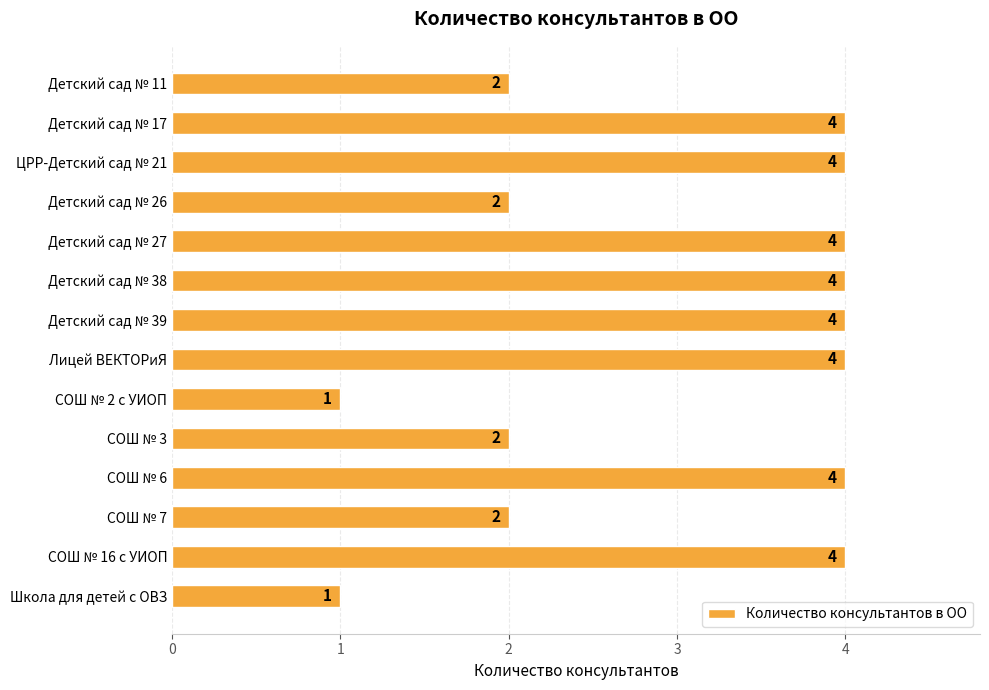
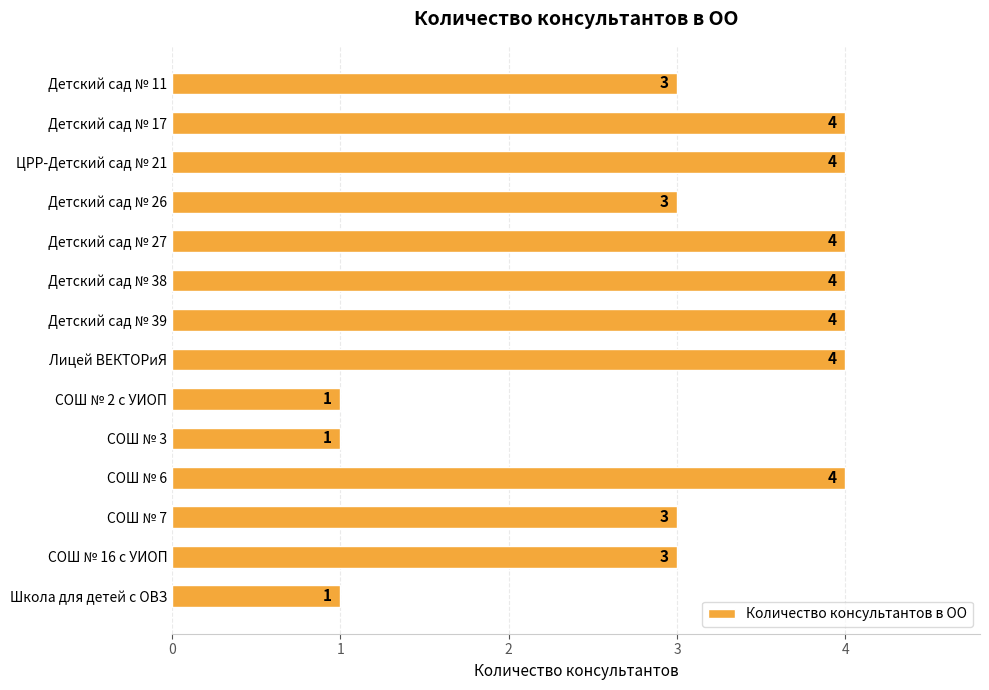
  {
-   "Детский сад № 11": 2,
+   "Детский сад № 11": 3,
    "Детский сад № 17": 4,
    "ЦРР-Детский сад № 21": 4,
-   "Детский сад № 26": 2,
+   "Детский сад № 26": 3,
    "Детский сад № 27": 4,
    "Детский сад № 38": 4,
    "Детский сад № 39": 4,
    "Лицей ВЕКТОРиЯ": 4,
    "СОШ № 2 с УИОП": 1,
-   "СОШ № 3": 2,
+   "СОШ № 3": 1,
    "СОШ № 6": 4,
-   "СОШ № 7": 2,
-   "СОШ № 16 с УИОП": 4,
+   "СОШ № 7": 3,
+   "СОШ № 16 с УИОП": 3,
    "Школа для детей с ОВЗ": 1
  }
